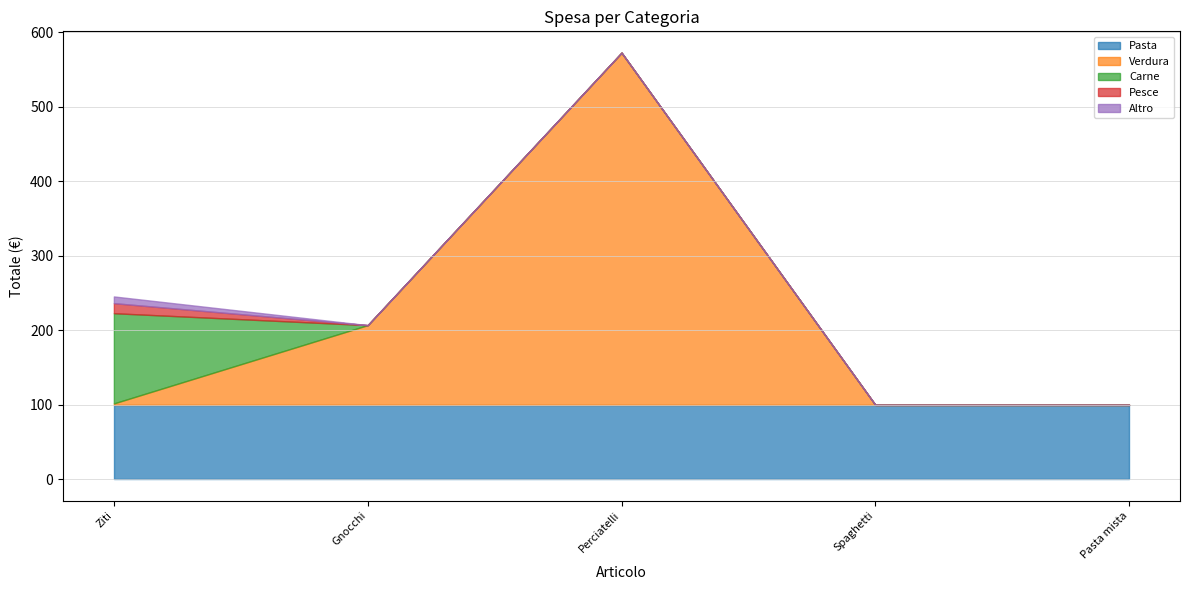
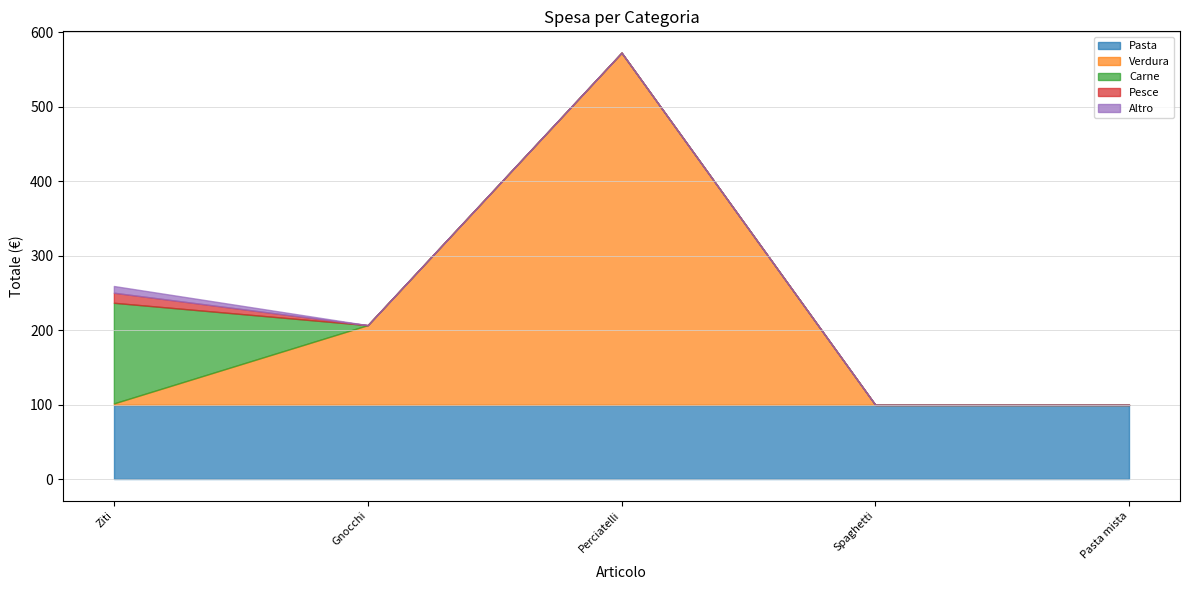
  {
    "Pasta": {
      "Gnocchi": 100,
      "Perciatelli": 100
    },
    "Carne": {
-     "Ziti": 120
+     "Ziti": 140
    },
    "Pesce": {
      "Ziti": 10
    },
    "Altro": {
      "Ziti": 10
    }
  }
